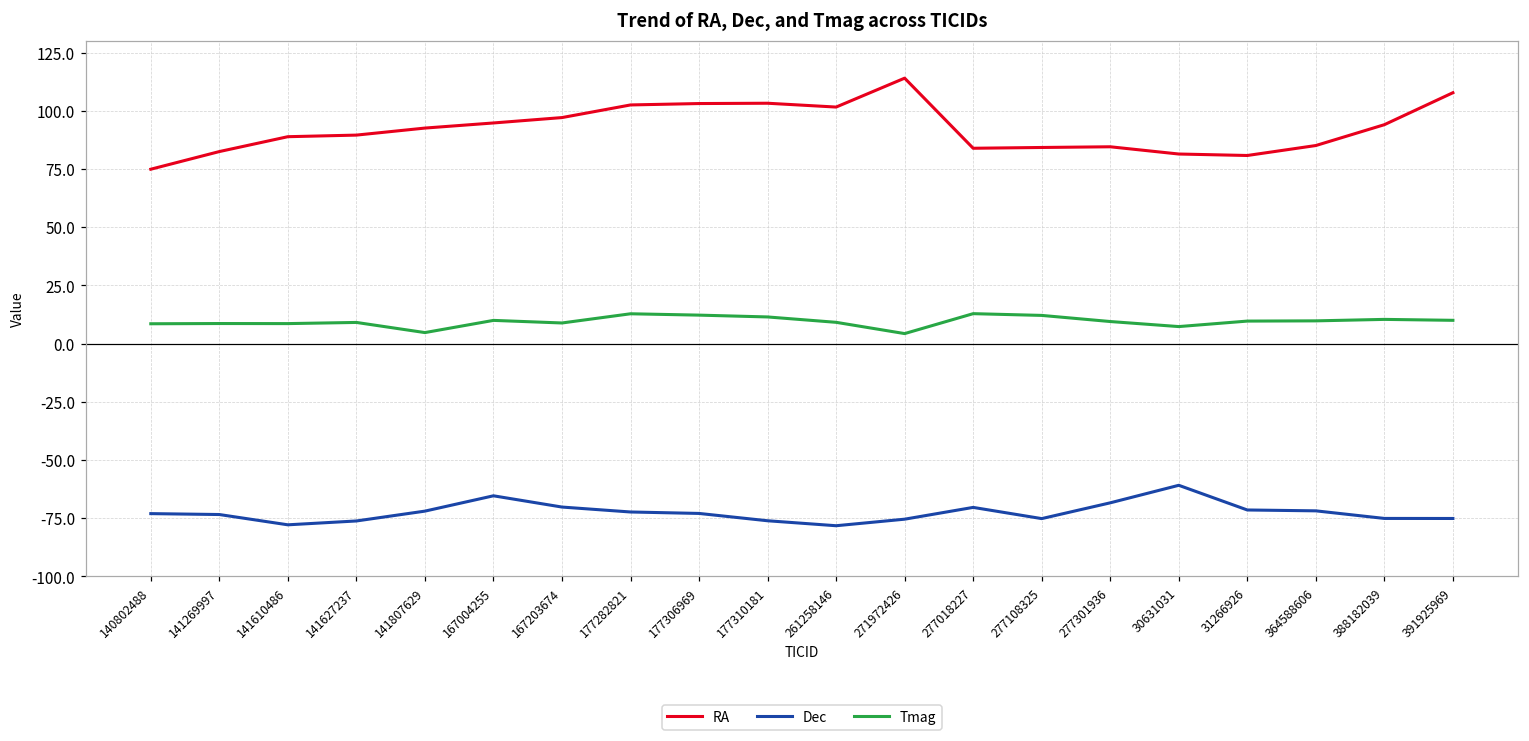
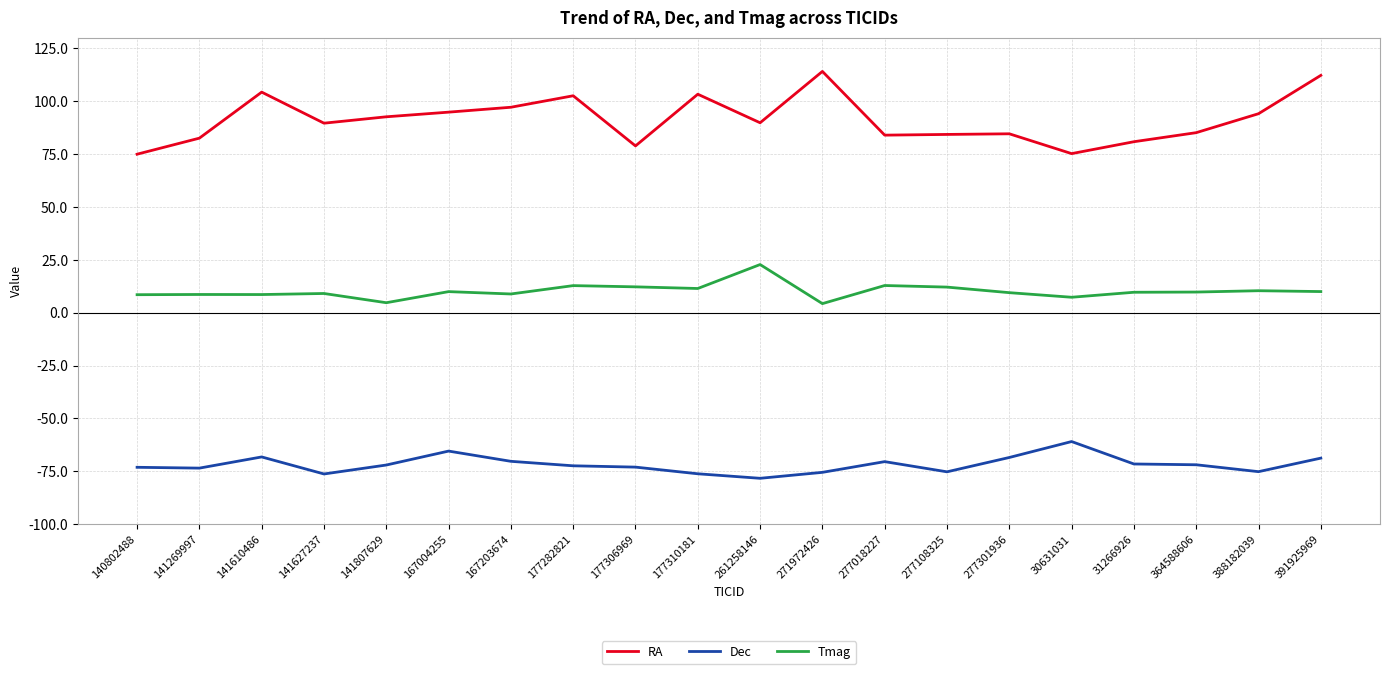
  {
    "RA": {
      "140802488": 75,
      "141269997": 82,
-     "141610486": 89,
+     "141610486": 104,
      "141627237": 90,
      "141807629": 93,
      "167004255": 95,
      "167203674": 97,
      "177282821": 103,
-     "177306969": 103,
+     "177306969": 79,
      "177310181": 103,
-     "261258146": 102,
+     "261258146": 90,
      "271972426": 114,
      "277018227": 84,
      "277108325": 84,
      "277301936": 85,
-     "30631031": 81,
+     "30631031": 75,
      "31266926": 81,
      "364588606": 85,
      "388182039": 94,
-     "391925969": 108
+     "391925969": 112
    },
    "Dec": {
      "140802488": -73,
      "141269997": -73,
-     "141610486": -78,
+     "141610486": -68,
      "141627237": -76,
      "141807629": -72,
      "167004255": -65,
      "167203674": -70,
      "177282821": -72,
      "177306969": -73,
      "177310181": -76,
      "261258146": -78,
      "271972426": -75,
      "277018227": -70,
      "277108325": -75,
      "277301936": -68,
      "30631031": -61,
      "31266926": -72,
      "364588606": -72,
      "388182039": -75,
-     "391925969": -75
+     "391925969": -69
    },
    "Tmag": {
      "140802488": 8,
      "141269997": 9,
      "141610486": 9,
      "141627237": 9,
      "141807629": 5,
      "167004255": 10,
      "167203674": 9,
      "177282821": 13,
      "177306969": 12,
      "177310181": 11,
-     "261258146": 9,
+     "261258146": 23,
      "271972426": 4,
      "277018227": 13,
      "277108325": 12,
      "277301936": 9,
      "30631031": 7,
      "31266926": 10,
      "364588606": 10,
      "388182039": 10,
      "391925969": 10
    }
  }
